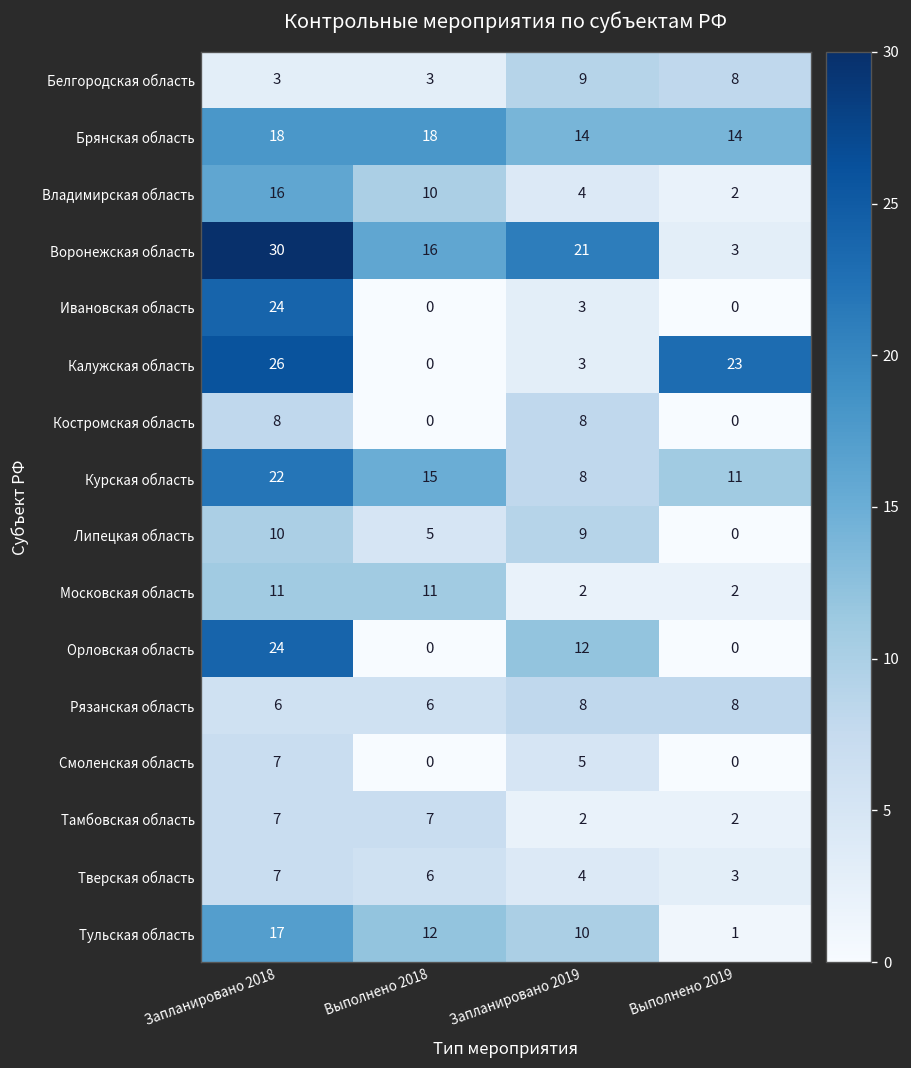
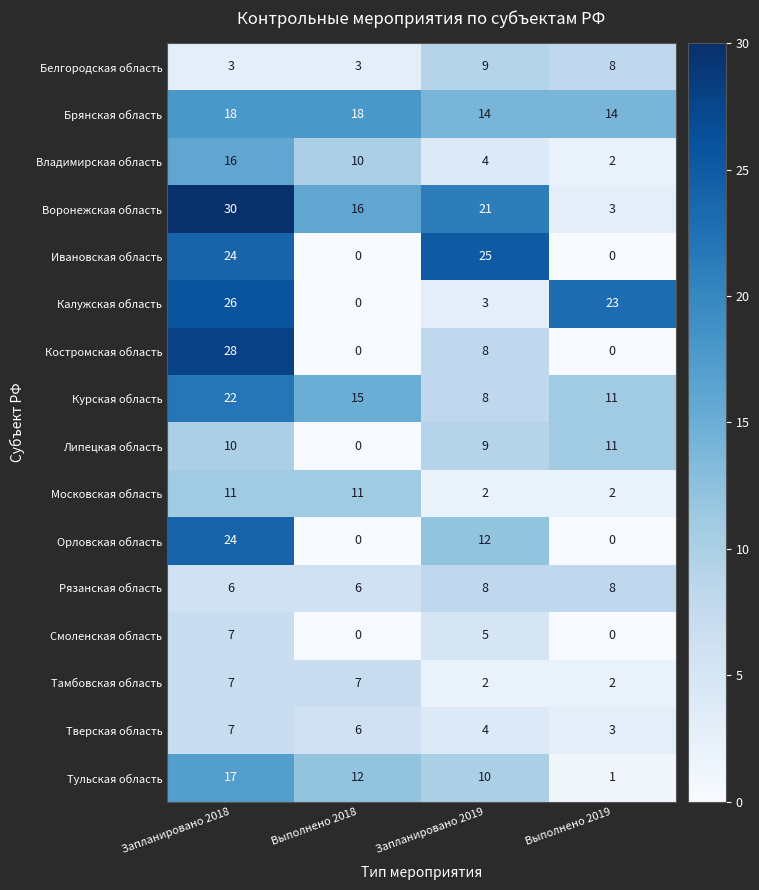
  {
    "Белгородская область": {
      "Запланировано 2018": 3,
      "Выполнено 2018": 3,
      "Запланировано 2019": 9,
      "Выполнено 2019": 8
    },
    "Брянская область": {
      "Запланировано 2018": 18,
      "Выполнено 2018": 18,
      "Запланировано 2019": 14,
      "Выполнено 2019": 14
    },
    "Владимирская область": {
      "Запланировано 2018": 16,
      "Выполнено 2018": 10,
      "Запланировано 2019": 4,
      "Выполнено 2019": 2
    },
    "Воронежская область": {
      "Запланировано 2018": 30,
      "Выполнено 2018": 16,
      "Запланировано 2019": 21,
      "Выполнено 2019": 3
    },
    "Ивановская область": {
      "Запланировано 2018": 24,
      "Выполнено 2018": 0,
-     "Запланировано 2019": 3,
+     "Запланировано 2019": 25,
      "Выполнено 2019": 0
    },
    "Калужская область": {
      "Запланировано 2018": 26,
      "Выполнено 2018": 0,
      "Запланировано 2019": 3,
      "Выполнено 2019": 23
    },
    "Костромская область": {
-     "Запланировано 2018": 8,
+     "Запланировано 2018": 28,
      "Выполнено 2018": 0,
      "Запланировано 2019": 8,
      "Выполнено 2019": 0
    },
    "Курская область": {
      "Запланировано 2018": 22,
      "Выполнено 2018": 15,
      "Запланировано 2019": 8,
      "Выполнено 2019": 11
    },
    "Липецкая область": {
      "Запланировано 2018": 10,
-     "Выполнено 2018": 5,
+     "Выполнено 2018": 0,
      "Запланировано 2019": 9,
-     "Выполнено 2019": 0
+     "Выполнено 2019": 11
    },
    "Московская область": {
      "Запланировано 2018": 11,
      "Выполнено 2018": 11,
      "Запланировано 2019": 2,
      "Выполнено 2019": 2
    },
    "Орловская область": {
      "Запланировано 2018": 24,
      "Выполнено 2018": 0,
      "Запланировано 2019": 12,
      "Выполнено 2019": 0
    },
    "Рязанская область": {
      "Запланировано 2018": 6,
      "Выполнено 2018": 6,
      "Запланировано 2019": 8,
      "Выполнено 2019": 8
    },
    "Смоленская область": {
      "Запланировано 2018": 7,
      "Выполнено 2018": 0,
      "Запланировано 2019": 5,
      "Выполнено 2019": 0
    },
    "Тамбовская область": {
      "Запланировано 2018": 7,
      "Выполнено 2018": 7,
      "Запланировано 2019": 2,
      "Выполнено 2019": 2
    },
    "Тверская область": {
      "Запланировано 2018": 7,
      "Выполнено 2018": 6,
      "Запланировано 2019": 4,
      "Выполнено 2019": 3
    },
    "Тульская область": {
      "Запланировано 2018": 17,
      "Выполнено 2018": 12,
      "Запланировано 2019": 10,
      "Выполнено 2019": 1
    }
  }
